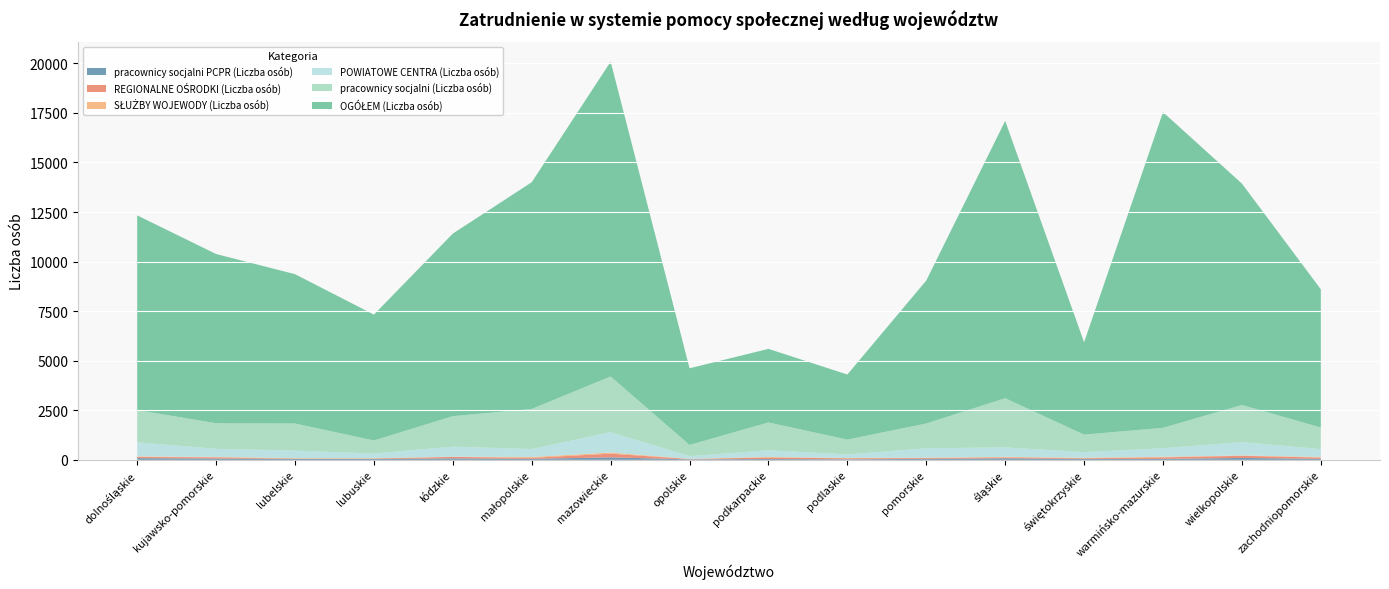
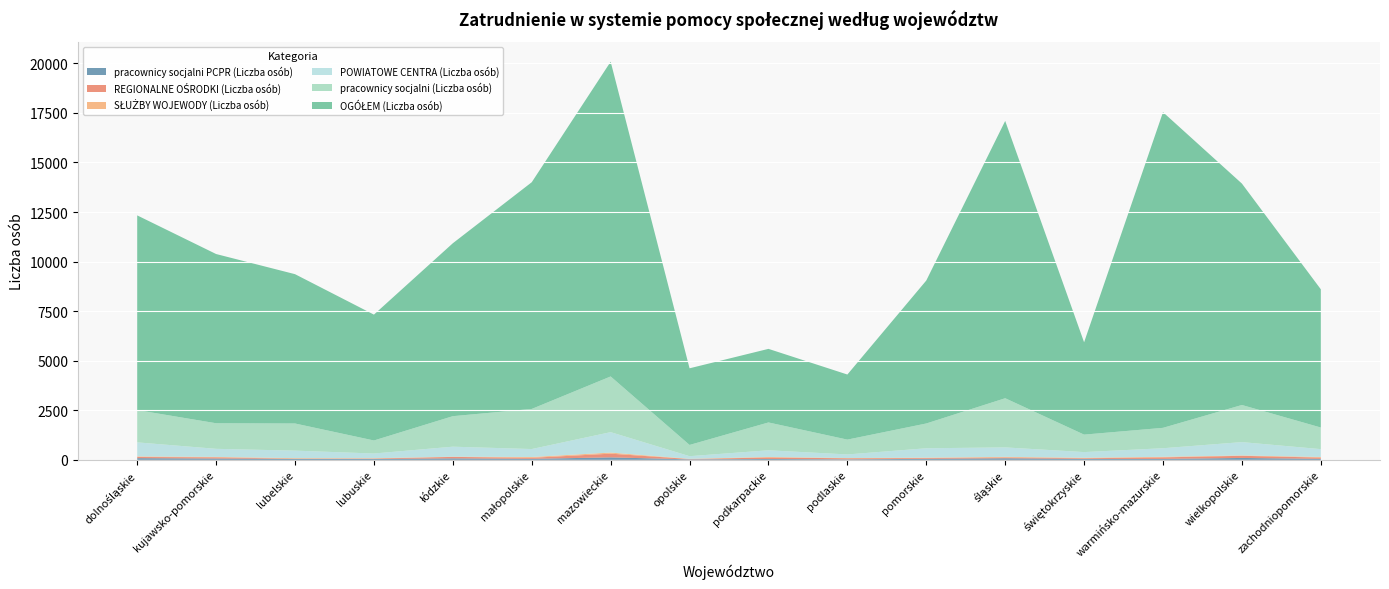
  {
    "pracownicy socjalni PCPR (Liczba osób)": {
      "mazowieckie": 100
    },
    "OGÓŁEM (Liczba osób)": {
      "dolnośląskie": 9800,
      "kujawsko-pomorskie": 8500,
      "lubelskie": 7500,
      "lubuskie": 6300,
-     "łódzkie": 9200,
+     "łódzkie": 8700,
      "małopolskie": 11400,
      "mazowieckie": 15900,
      "opolskie": 3900,
      "podkarpackie": 3700,
      "podlaskie": 3300,
      "pomorskie": 7200,
      "śląskie": 14000,
      "świętokrzyskie": 4700,
      "warmińsko-mazurskie": 15900,
      "wielkopolskie": 11200,
      "zachodniopomorskie": 7000
    }
  }
